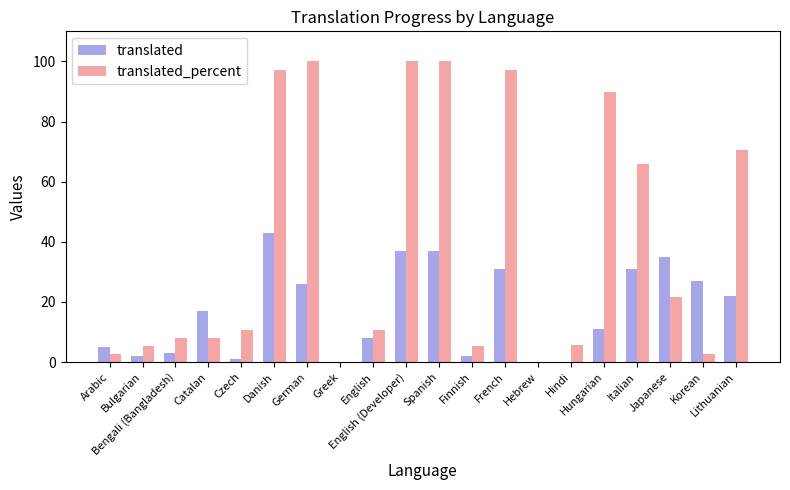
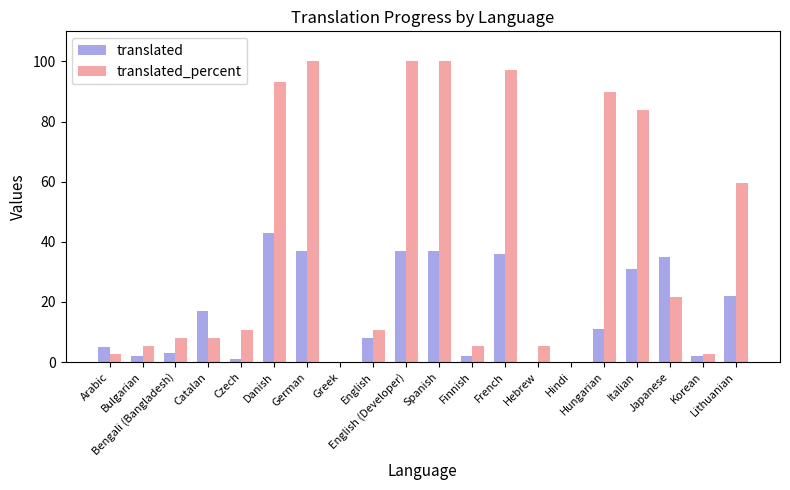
  {
    "translated": {
      "Arabic": 5,
      "Bulgarian": 2,
      "Bengali (Bangladesh)": 3,
      "Catalan": 17,
      "Czech": 1,
      "Danish": 43,
-     "German": 26,
+     "German": 37,
      "Greek": 0,
      "English": 8,
      "English (Developer)": 37,
      "Spanish": 37,
      "Finnish": 2,
-     "French": 31,
+     "French": 36,
      "Hebrew": 0,
      "Hindi": 0,
      "Hungarian": 11,
      "Italian": 31,
      "Japanese": 35,
-     "Korean": 27,
+     "Korean": 2,
      "Lithuanian": 22
    },
    "translated_percent": {
      "Arabic": 3,
      "Bulgarian": 5,
      "Bengali (Bangladesh)": 8,
      "Catalan": 8,
      "Czech": 11,
-     "Danish": 97,
+     "Danish": 93,
      "German": 100,
      "Greek": 0,
      "English": 11,
      "English (Developer)": 100,
      "Spanish": 100,
      "Finnish": 5,
      "French": 97,
-     "Hebrew": 0,
-     "Hindi": 6,
+     "Hebrew": 5,
+     "Hindi": 0,
      "Hungarian": 90,
-     "Italian": 66,
+     "Italian": 84,
      "Japanese": 22,
      "Korean": 3,
-     "Lithuanian": 71
+     "Lithuanian": 59
    }
  }
